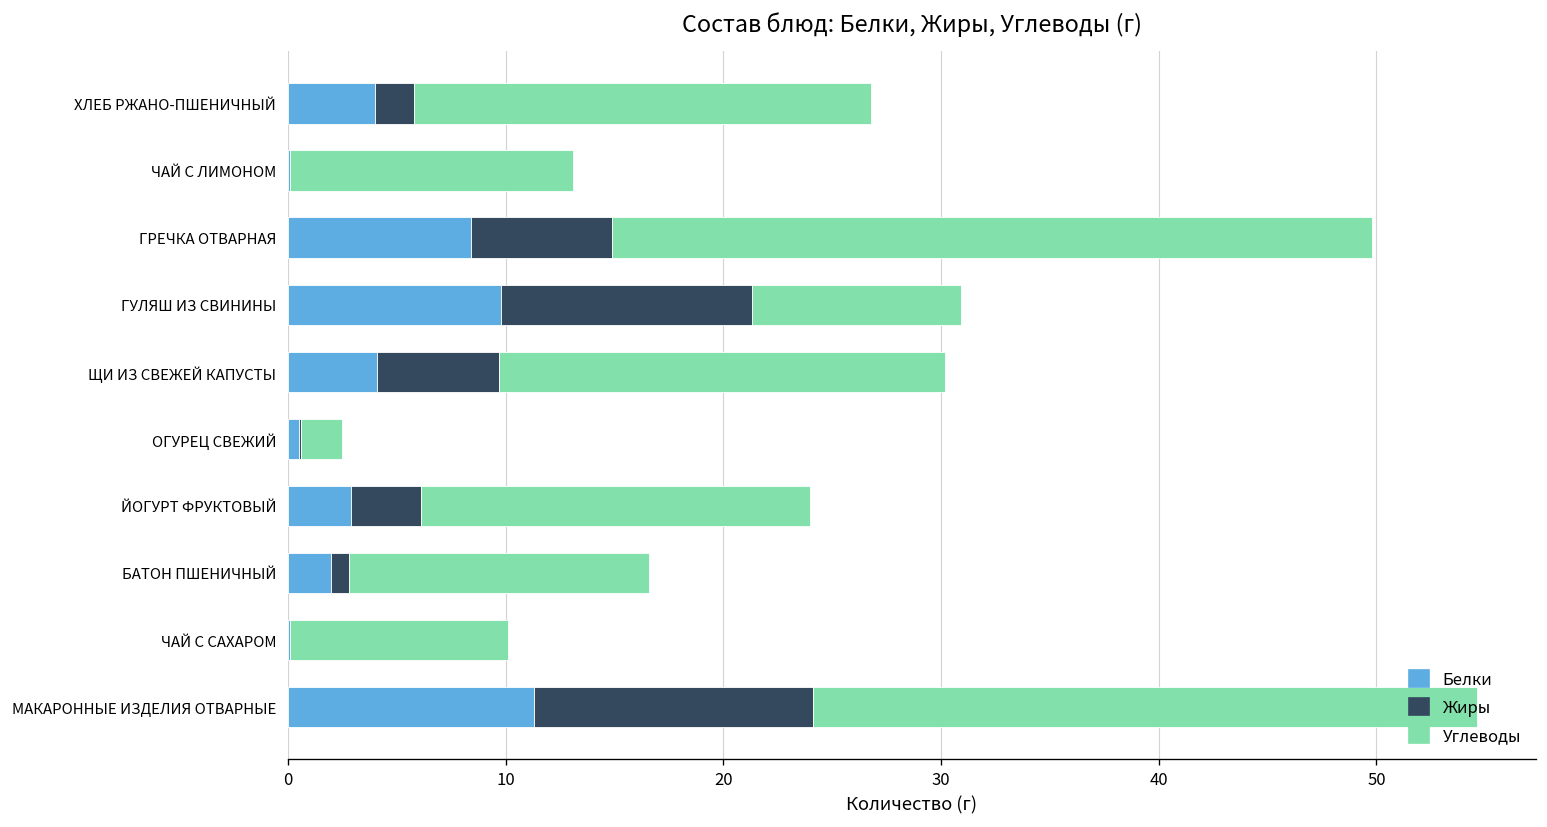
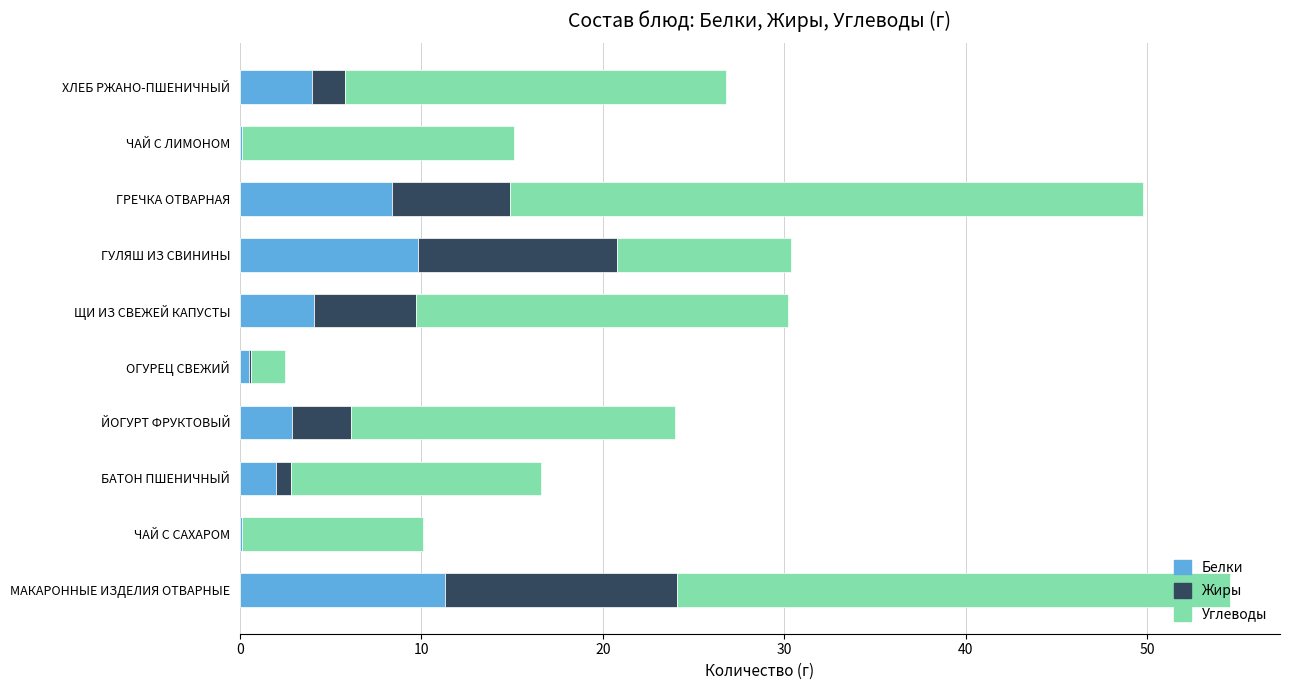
  {
    "Белки": {
      "ХЛЕБ РЖАНО-ПШЕНИЧНЫЙ": 4.0,
      "ГРЕЧКА ОТВАРНАЯ": 8.4,
      "ГУЛЯШ ИЗ СВИНИНЫ": 9.8,
      "ЩИ ИЗ СВЕЖЕЙ КАПУСТЫ": 4.1,
      "ОГУРЕЦ СВЕЖИЙ": 0.5,
      "ЙОГУРТ ФРУКТОВЫЙ": 2.9,
      "БАТОН ПШЕНИЧНЫЙ": 2.0,
      "МАКАРОННЫЕ ИЗДЕЛИЯ ОТВАРНЫЕ": 11.3
    },
    "Жиры": {
      "ХЛЕБ РЖАНО-ПШЕНИЧНЫЙ": 1.8,
      "ЧАЙ С ЛИМОНОМ": 0.0,
      "ГРЕЧКА ОТВАРНАЯ": 6.5,
-     "ГУЛЯШ ИЗ СВИНИНЫ": 11.5,
+     "ГУЛЯШ ИЗ СВИНИНЫ": 11.0,
      "ЩИ ИЗ СВЕЖЕЙ КАПУСТЫ": 5.6,
      "ЙОГУРТ ФРУКТОВЫЙ": 3.2,
      "БАТОН ПШЕНИЧНЫЙ": 0.8,
      "ЧАЙ С САХАРОМ": 0.0,
      "МАКАРОННЫЕ ИЗДЕЛИЯ ОТВАРНЫЕ": 12.8
    },
    "Углеводы": {
      "ХЛЕБ РЖАНО-ПШЕНИЧНЫЙ": 21,
-     "ЧАЙ С ЛИМОНОМ": 13,
+     "ЧАЙ С ЛИМОНОМ": 15,
      "ГРЕЧКА ОТВАРНАЯ": 35,
      "ГУЛЯШ ИЗ СВИНИНЫ": 9.6,
      "ЩИ ИЗ СВЕЖЕЙ КАПУСТЫ": 20.5,
      "ОГУРЕЦ СВЕЖИЙ": 2,
      "ЙОГУРТ ФРУКТОВЫЙ": 18,
      "БАТОН ПШЕНИЧНЫЙ": 13.8,
      "ЧАЙ С САХАРОМ": 10,
      "МАКАРОННЫЕ ИЗДЕЛИЯ ОТВАРНЫЕ": 30.5
    }
  }
